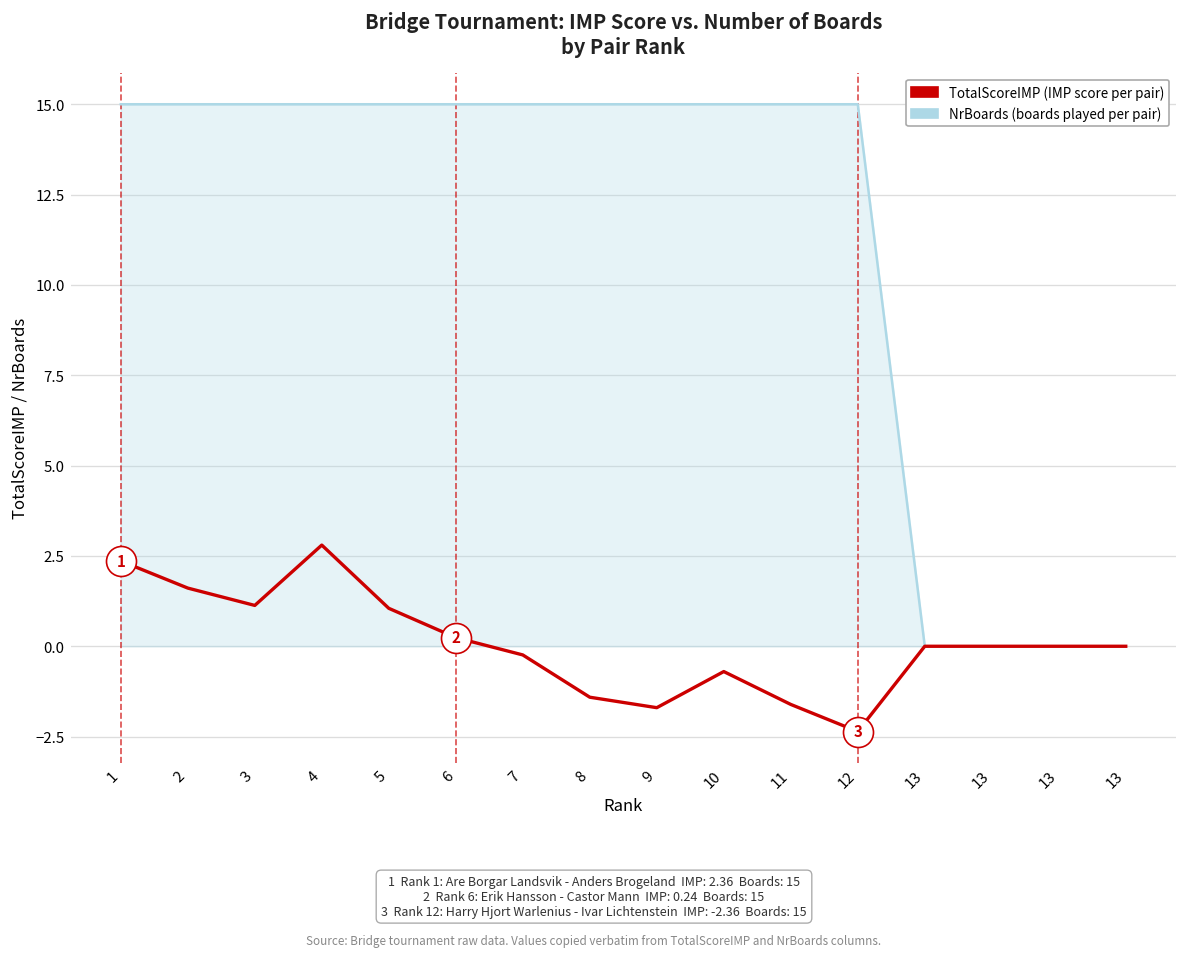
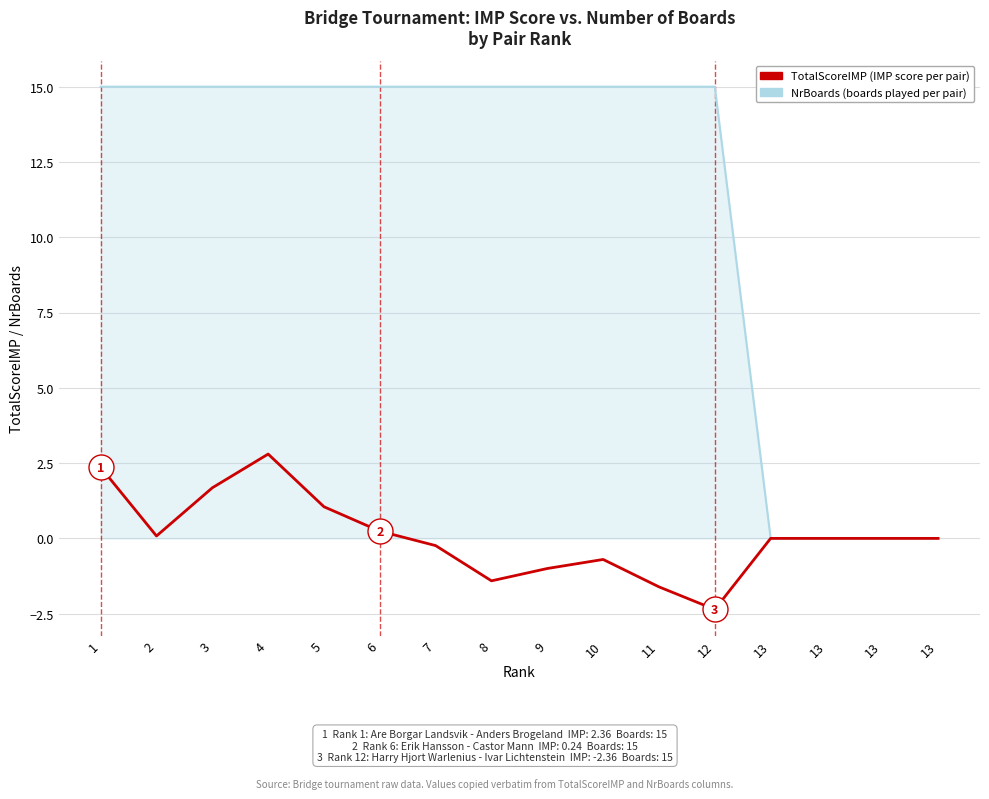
  {
    "TotalScoreIMP (IMP score per pair)": {
-     "2": 1.6,
-     "3": 1.1,
+     "2": 0.1,
+     "3": 1.7,
      "4": 2.8,
      "5": 1.1,
      "7": -0.2,
      "8": -1.4,
-     "9": -1.7,
+     "9": -1.0,
      "10": -0.7,
      "11": -1.6
    }
  }
